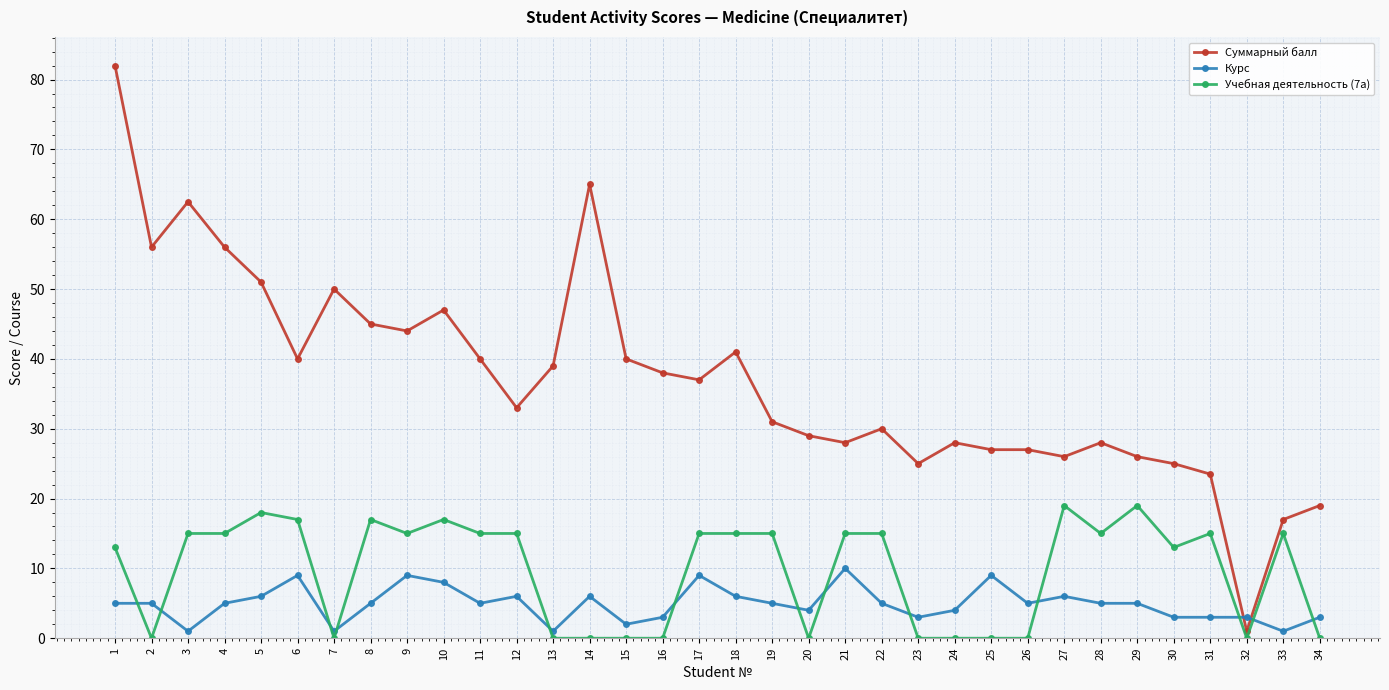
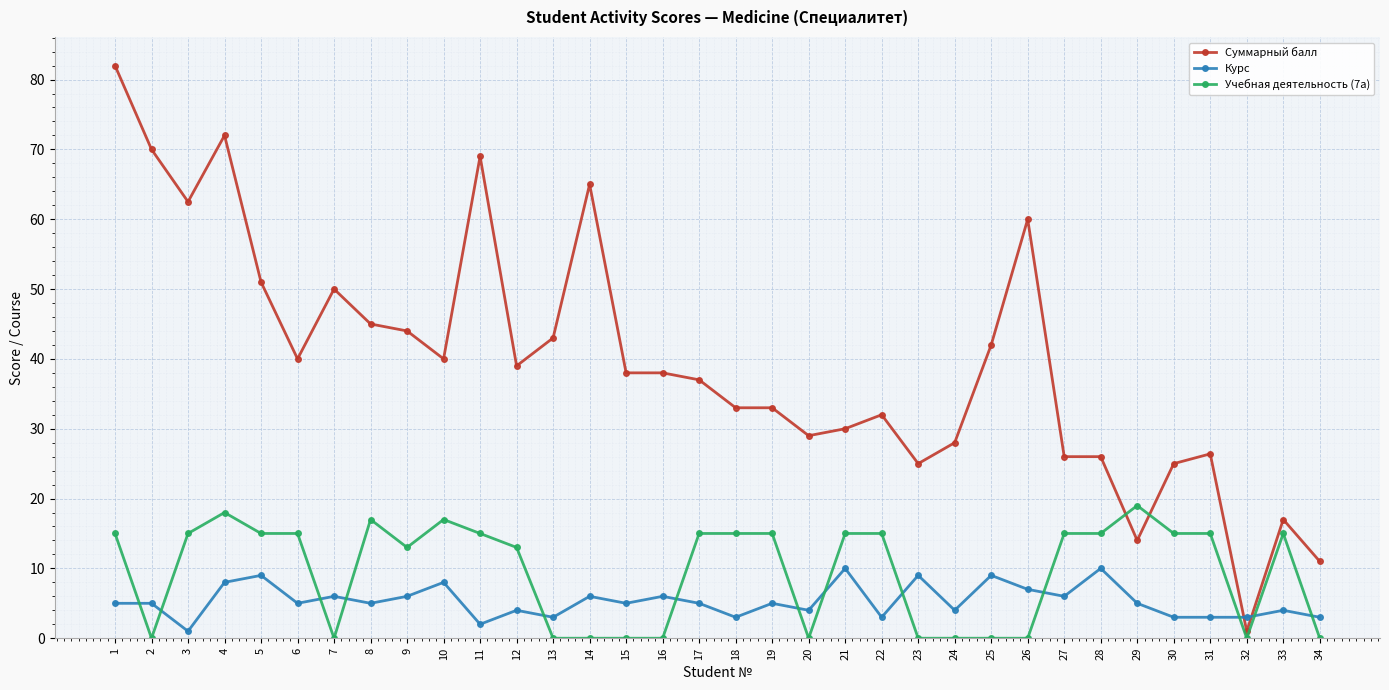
  {
    "Суммарный балл": {
      "1": 82,
-     "2": 56,
+     "2": 70,
      "3": 63,
-     "4": 56,
+     "4": 72,
      "5": 51,
      "6": 40,
      "7": 50,
      "8": 45,
      "9": 44,
-     "10": 47,
-     "11": 40,
-     "12": 33,
-     "13": 39,
+     "10": 40,
+     "11": 69,
+     "12": 39,
+     "13": 43,
      "14": 65,
-     "15": 40,
+     "15": 38,
      "16": 38,
      "17": 37,
-     "18": 41,
-     "19": 31,
+     "18": 33,
+     "19": 33,
      "20": 29,
-     "21": 28,
-     "22": 30,
+     "21": 30,
+     "22": 32,
      "23": 25,
      "24": 28,
-     "25": 27,
-     "26": 27,
+     "25": 42,
+     "26": 60,
      "27": 26,
-     "28": 28,
-     "29": 26,
+     "28": 26,
+     "29": 14,
      "30": 25,
-     "31": 24,
+     "31": 26,
      "32": 1,
      "33": 17,
-     "34": 19
+     "34": 11
    },
    "Курс": {
      "1": 5,
      "2": 5,
      "3": 1,
-     "4": 5,
-     "5": 6,
-     "6": 9,
-     "7": 1,
+     "4": 8,
+     "5": 9,
+     "6": 5,
+     "7": 6,
      "8": 5,
-     "9": 9,
+     "9": 6,
      "10": 8,
-     "11": 5,
-     "12": 6,
-     "13": 1,
+     "11": 2,
+     "12": 4,
+     "13": 3,
      "14": 6,
-     "15": 2,
-     "16": 3,
-     "17": 9,
-     "18": 6,
+     "15": 5,
+     "16": 6,
+     "17": 5,
+     "18": 3,
      "19": 5,
      "20": 4,
      "21": 10,
-     "22": 5,
-     "23": 3,
+     "22": 3,
+     "23": 9,
      "24": 4,
      "25": 9,
-     "26": 5,
+     "26": 7,
      "27": 6,
-     "28": 5,
+     "28": 10,
      "29": 5,
      "30": 3,
      "31": 3,
      "32": 3,
-     "33": 1,
+     "33": 4,
      "34": 3
    },
    "Учебная деятельность (7а)": {
-     "1": 13,
+     "1": 15,
      "2": 0,
      "3": 15,
-     "4": 15,
-     "5": 18,
-     "6": 17,
+     "4": 18,
+     "5": 15,
+     "6": 15,
      "7": 0,
      "8": 17,
-     "9": 15,
+     "9": 13,
      "10": 17,
      "11": 15,
-     "12": 15,
+     "12": 13,
      "13": 0,
      "14": 0,
      "15": 0,
      "16": 0,
      "17": 15,
      "18": 15,
      "19": 15,
      "20": 0,
      "21": 15,
      "22": 15,
      "23": 0,
      "24": 0,
      "25": 0,
      "26": 0,
-     "27": 19,
+     "27": 15,
      "28": 15,
      "29": 19,
-     "30": 13,
+     "30": 15,
      "31": 15,
      "32": 0,
      "33": 15,
      "34": 0
    }
  }
